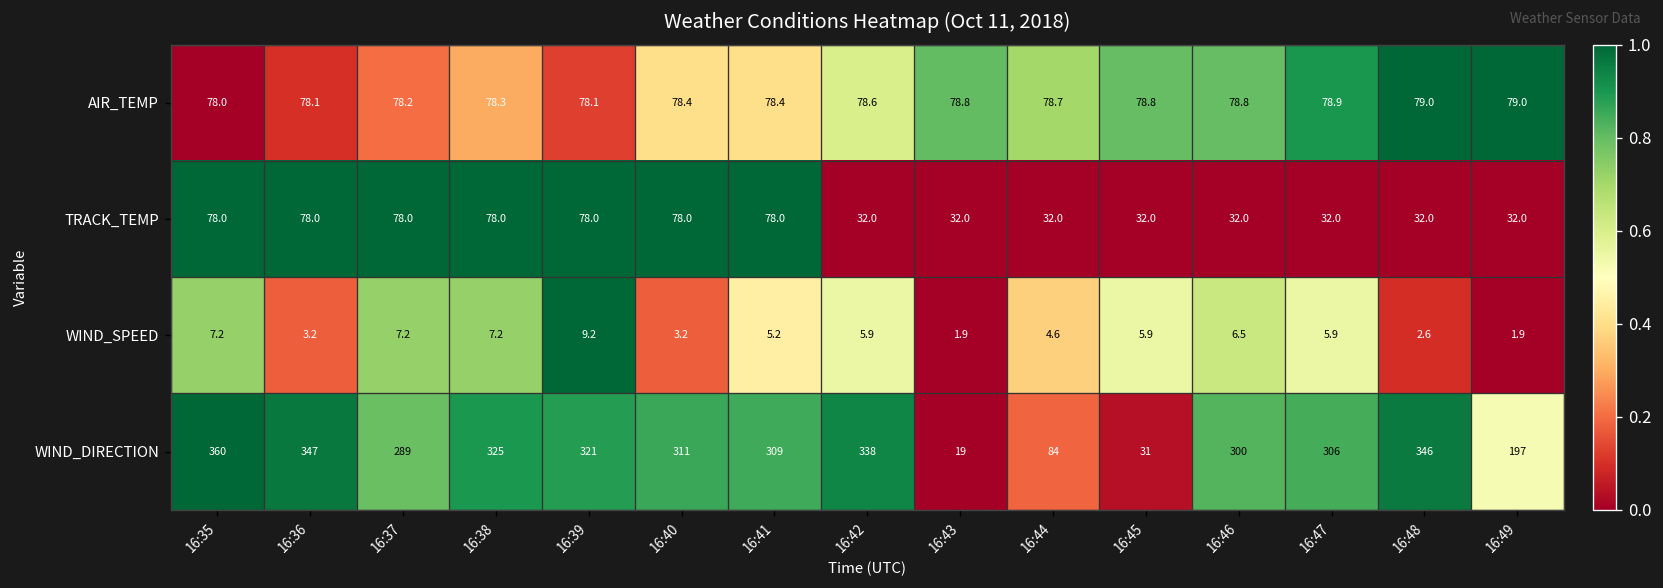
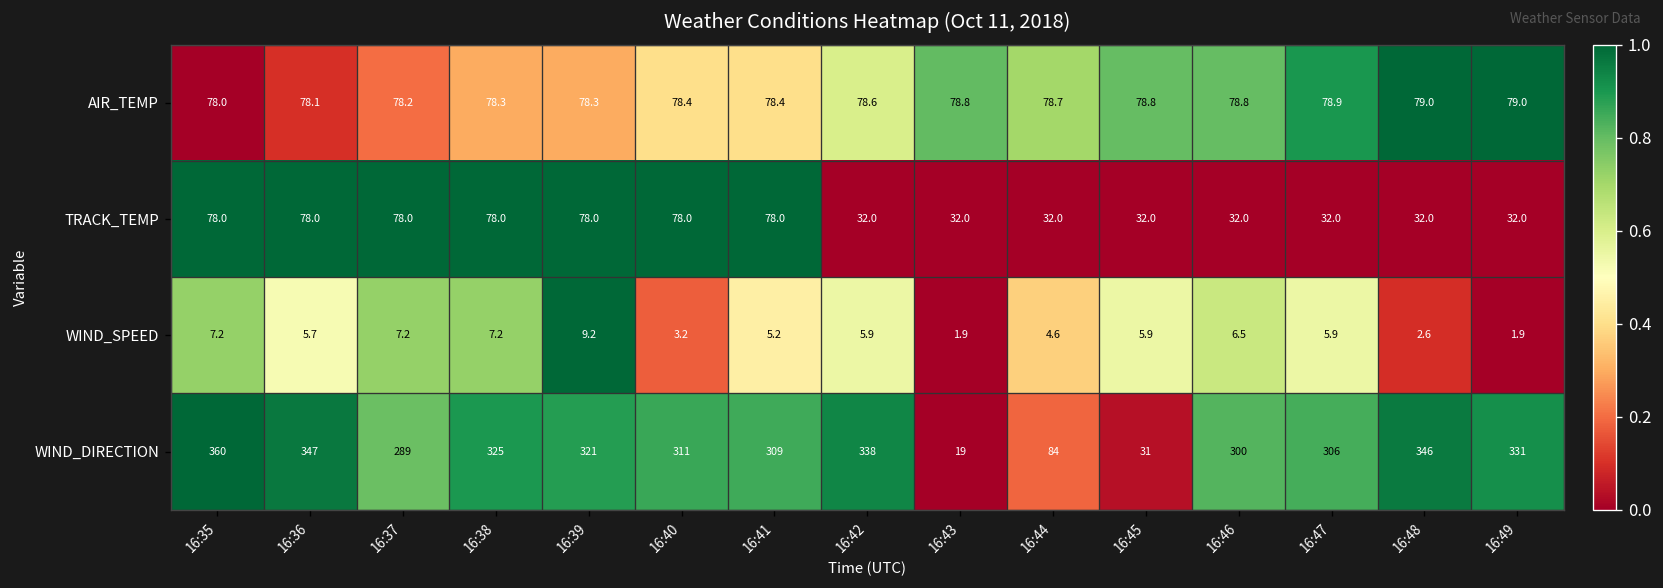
  {
    "AIR_TEMP": {
      "16:35": 78.0,
      "16:36": 78.1,
      "16:37": 78.2,
      "16:38": 78.3,
-     "16:39": 78.1,
+     "16:39": 78.3,
      "16:40": 78.4,
      "16:41": 78.4,
      "16:42": 78.6,
      "16:43": 78.8,
      "16:44": 78.7,
      "16:45": 78.8,
      "16:46": 78.8,
      "16:47": 78.9,
      "16:48": 79.0,
      "16:49": 79.0
    },
    "TRACK_TEMP": {
      "16:35": 78.0,
      "16:36": 78.0,
      "16:37": 78.0,
      "16:38": 78.0,
      "16:39": 78.0,
      "16:40": 78.0,
      "16:41": 78.0,
      "16:42": 32.0,
      "16:43": 32.0,
      "16:44": 32.0,
      "16:45": 32.0,
      "16:46": 32.0,
      "16:47": 32.0,
      "16:48": 32.0,
      "16:49": 32.0
    },
    "WIND_SPEED": {
      "16:35": 7.2,
-     "16:36": 3.2,
+     "16:36": 5.7,
      "16:37": 7.2,
      "16:38": 7.2,
      "16:39": 9.2,
      "16:40": 3.2,
      "16:41": 5.2,
      "16:42": 5.9,
      "16:43": 1.9,
      "16:44": 4.6,
      "16:45": 5.9,
      "16:46": 6.5,
      "16:47": 5.9,
      "16:48": 2.6,
      "16:49": 1.9
    },
    "WIND_DIRECTION": {
      "16:35": 360,
      "16:36": 347,
      "16:37": 289,
      "16:38": 325,
      "16:39": 321,
      "16:40": 311,
      "16:41": 309,
      "16:42": 338,
      "16:43": 19,
      "16:44": 84,
      "16:45": 31,
      "16:46": 300,
      "16:47": 306,
      "16:48": 346,
-     "16:49": 197
+     "16:49": 331
    }
  }
